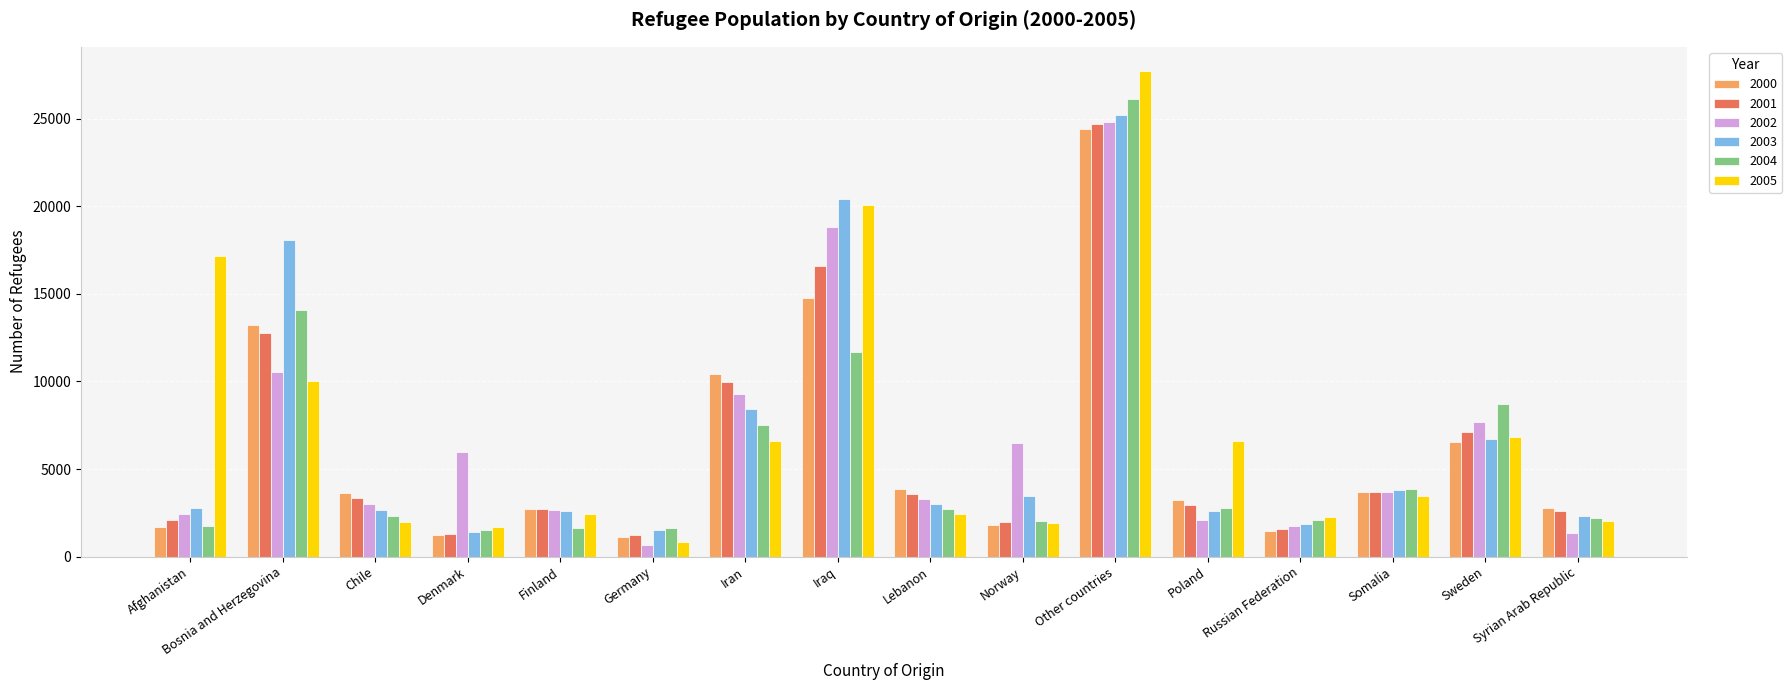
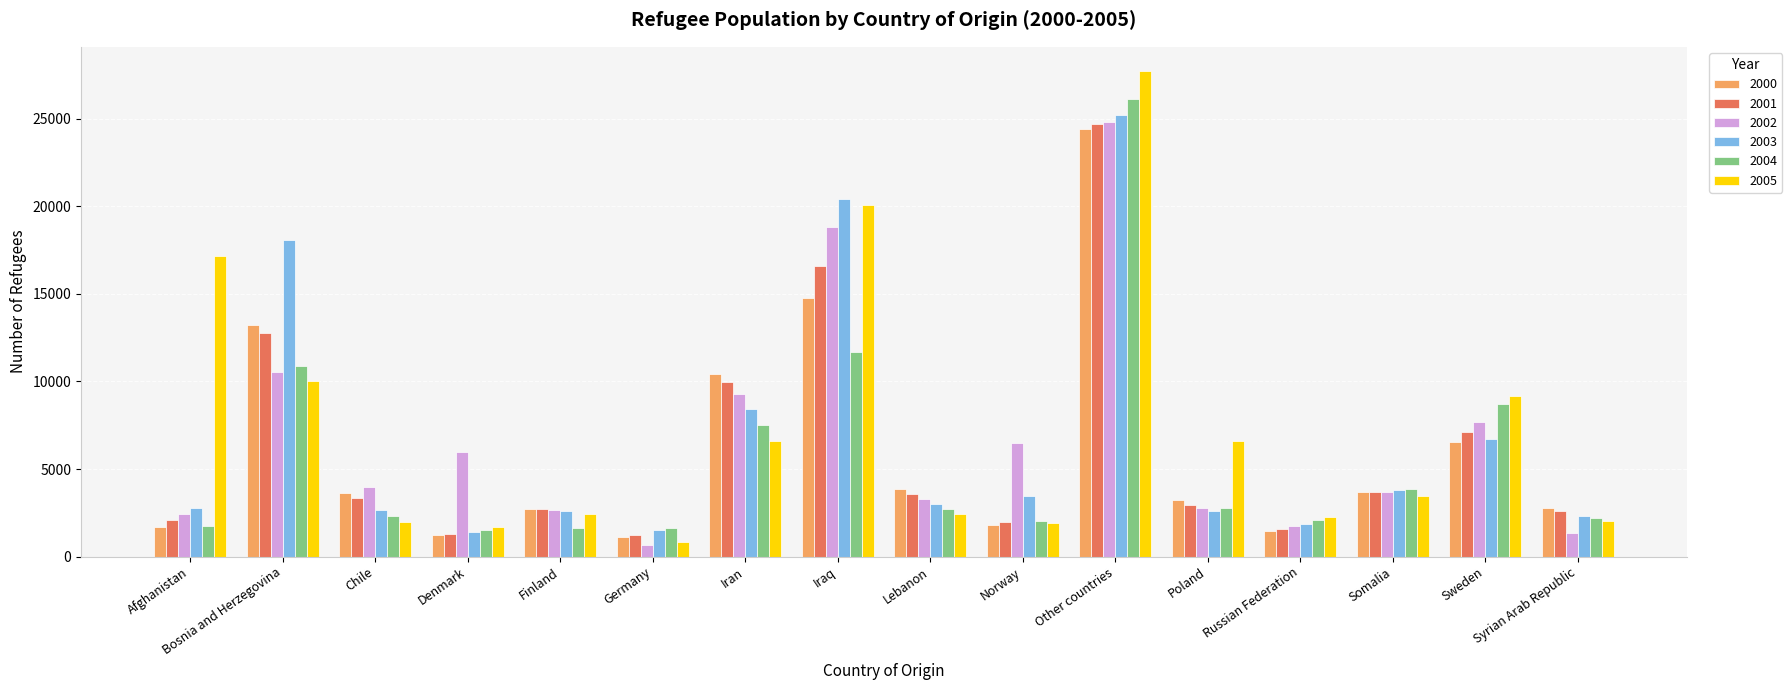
  {
    "2002": {
      "Afghanistan": 2500,
      "Bosnia and Herzegovina": 10600,
-     "Chile": 3000,
+     "Chile": 4000,
      "Denmark": 6000,
      "Finland": 2700,
      "Germany": 700,
      "Iran": 9300,
      "Iraq": 18800,
      "Lebanon": 3300,
      "Norway": 6500,
      "Other countries": 24800,
-     "Poland": 2100,
+     "Poland": 2700,
      "Russian Federation": 1700,
      "Somalia": 3700,
      "Sweden": 7700,
      "Syrian Arab Republic": 1300
    },
    "2003": {
      "Afghanistan": 2800,
      "Bosnia and Herzegovina": 18100,
      "Chile": 2700,
      "Denmark": 1400,
      "Finland": 2600,
      "Germany": 1500,
      "Iran": 8400,
      "Iraq": 20400,
      "Lebanon": 3000,
      "Norway": 3400,
      "Other countries": 25200,
      "Poland": 2600,
      "Russian Federation": 1900,
      "Somalia": 3800,
      "Sweden": 6700,
      "Syrian Arab Republic": 2300
    },
    "2004": {
      "Afghanistan": 1700,
-     "Bosnia and Herzegovina": 14100,
+     "Bosnia and Herzegovina": 10900,
      "Chile": 2300,
      "Denmark": 1500,
      "Finland": 1700,
      "Germany": 1600,
      "Iran": 7500,
      "Iraq": 11700,
      "Lebanon": 2700,
      "Norway": 2100,
      "Other countries": 26100,
      "Poland": 2800,
      "Russian Federation": 2100,
      "Somalia": 3900,
      "Sweden": 8700,
      "Syrian Arab Republic": 2200
    },
    "2005": {
      "Afghanistan": 17200,
      "Bosnia and Herzegovina": 10000,
      "Chile": 2000,
      "Denmark": 1700,
      "Finland": 2400,
      "Germany": 800,
      "Iran": 6600,
      "Iraq": 20100,
      "Lebanon": 2400,
      "Norway": 1900,
      "Other countries": 27700,
      "Poland": 6600,
      "Russian Federation": 2200,
      "Somalia": 3400,
-     "Sweden": 6800,
+     "Sweden": 9200,
      "Syrian Arab Republic": 2000
    }
  }
